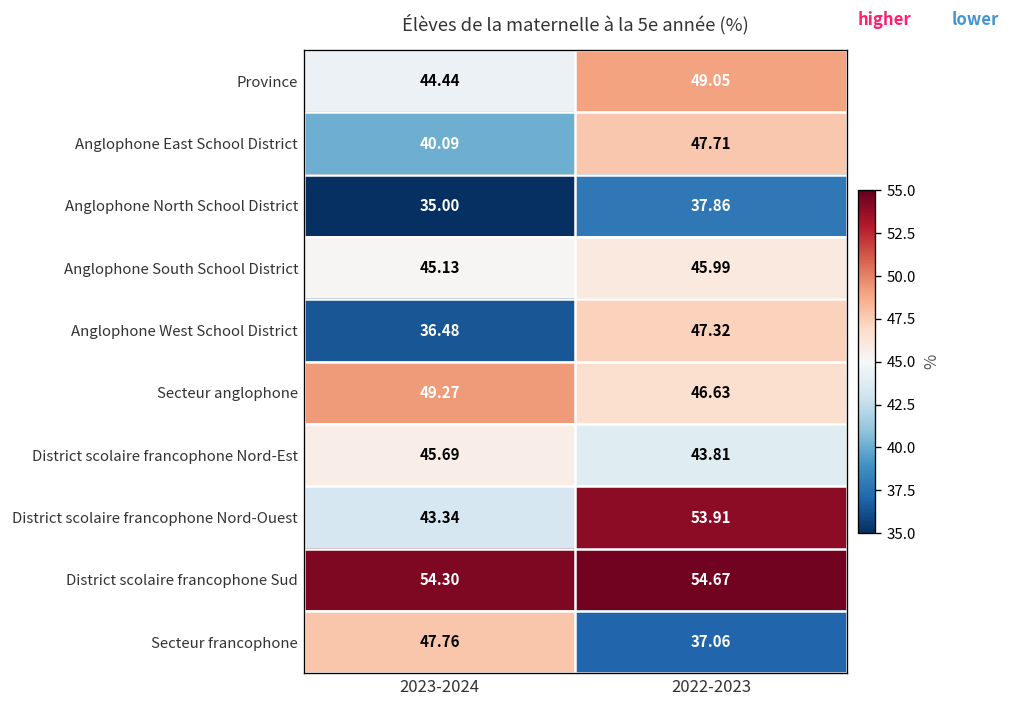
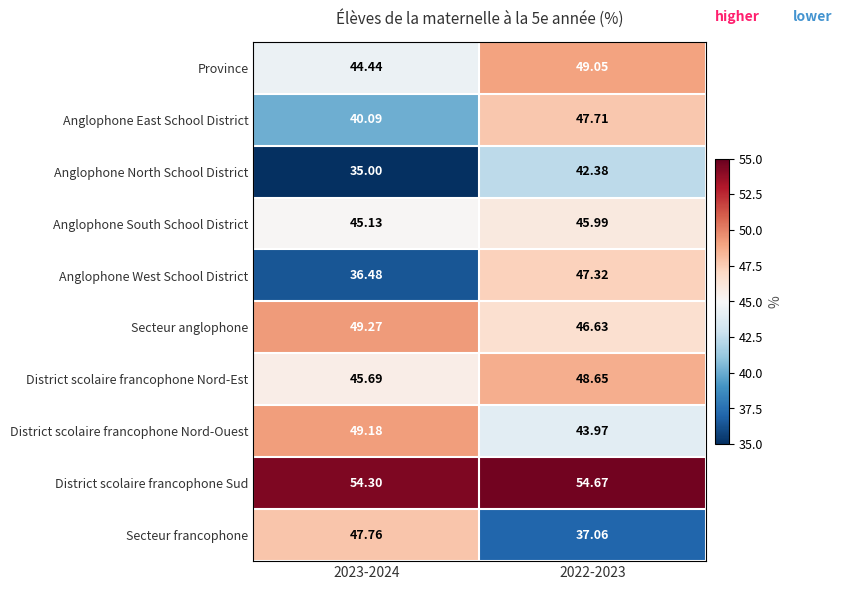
  {
    "Province": {
      "2023-2024": 44.44,
      "2022-2023": 49.05
    },
    "Anglophone East School District": {
      "2023-2024": 40.09,
      "2022-2023": 47.71
    },
    "Anglophone North School District": {
      "2023-2024": 35.00,
-     "2022-2023": 37.86
+     "2022-2023": 42.38
    },
    "Anglophone South School District": {
      "2023-2024": 45.13,
      "2022-2023": 45.99
    },
    "Anglophone West School District": {
      "2023-2024": 36.48,
      "2022-2023": 47.32
    },
    "Secteur anglophone": {
      "2023-2024": 49.27,
      "2022-2023": 46.63
    },
    "District scolaire francophone Nord-Est": {
      "2023-2024": 45.69,
-     "2022-2023": 43.81
+     "2022-2023": 48.65
    },
    "District scolaire francophone Nord-Ouest": {
-     "2023-2024": 43.34,
-     "2022-2023": 53.91
+     "2023-2024": 49.18,
+     "2022-2023": 43.97
    },
    "District scolaire francophone Sud": {
      "2023-2024": 54.30,
      "2022-2023": 54.67
    },
    "Secteur francophone": {
      "2023-2024": 47.76,
      "2022-2023": 37.06
    }
  }
